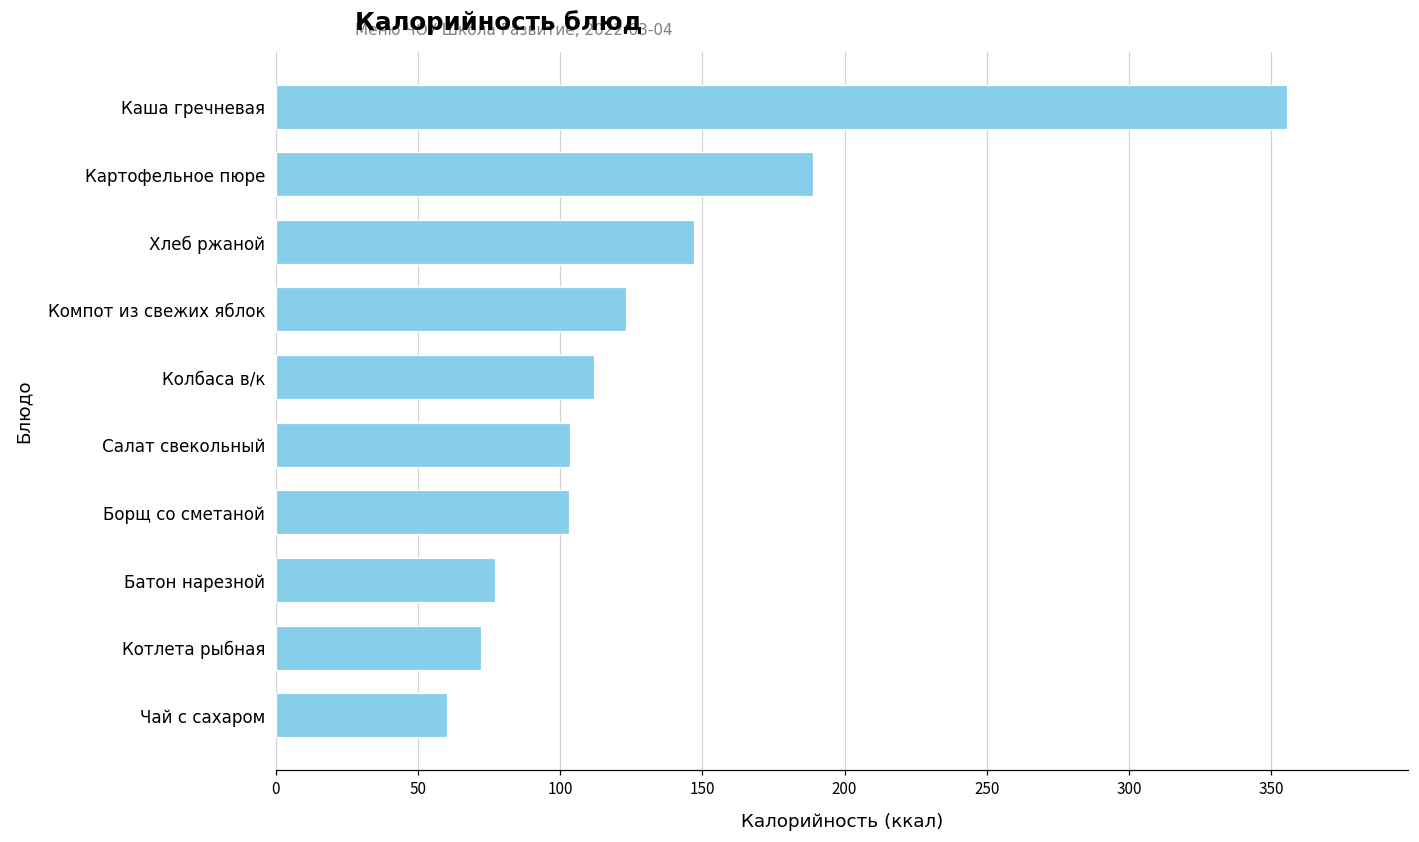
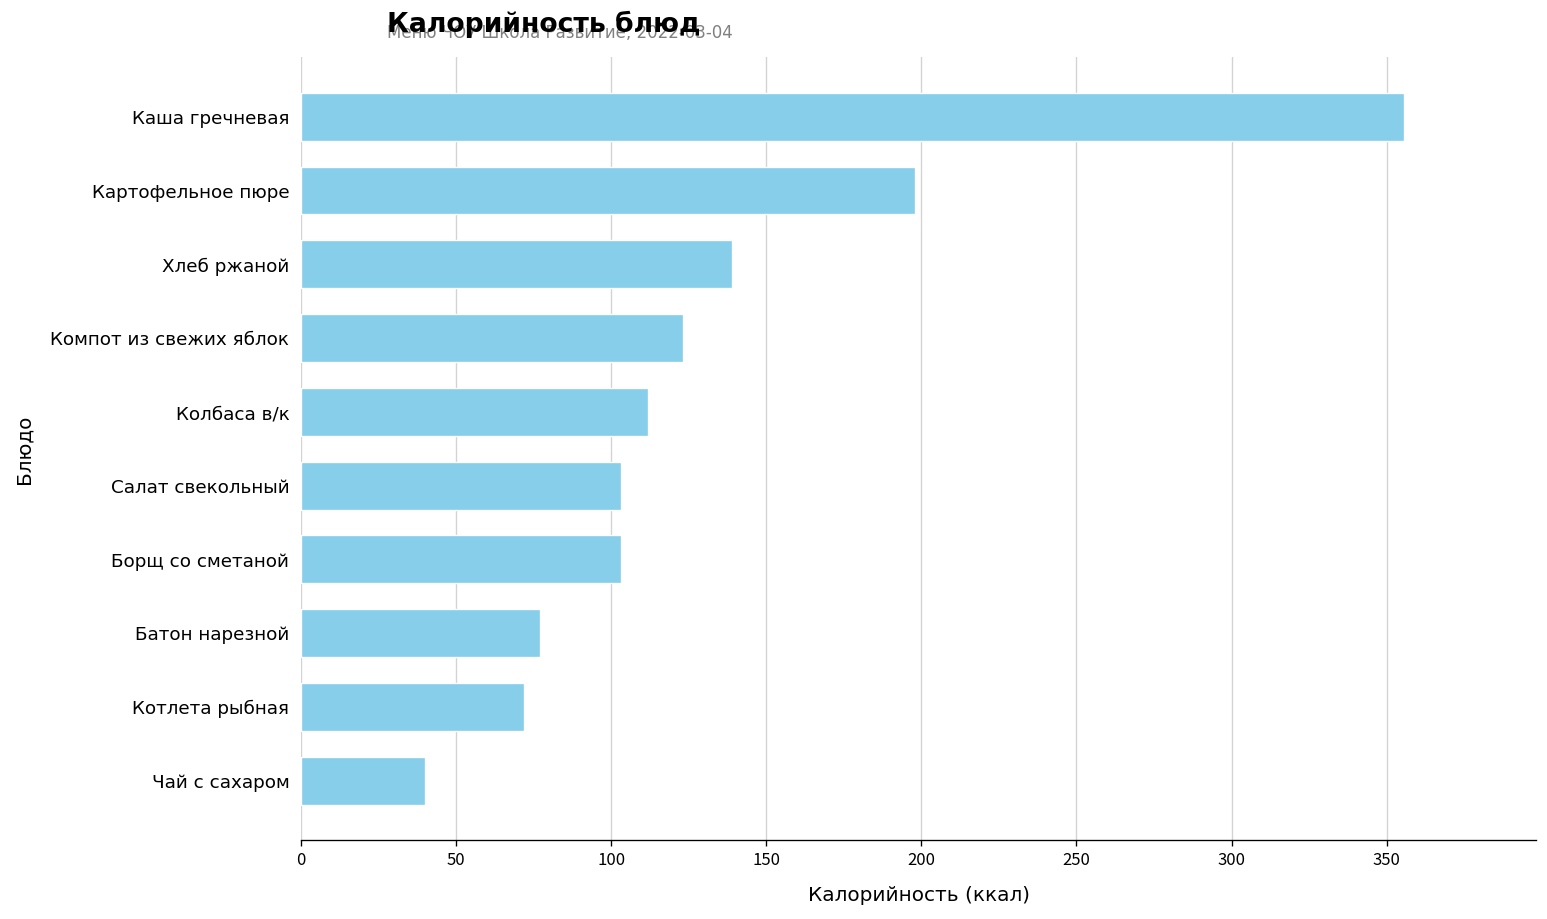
  {
    "Каша гречневая": 356,
-   "Картофельное пюре": 189,
-   "Хлеб ржаной": 147,
+   "Картофельное пюре": 198,
+   "Хлеб ржаной": 139,
    "Компот из свежих яблок": 123,
    "Колбаса в/к": 112,
    "Салат свекольный": 103,
    "Борщ со сметаной": 103,
    "Батон нарезной": 77,
    "Котлета рыбная": 72,
-   "Чай с сахаром": 60
+   "Чай с сахаром": 40
  }
